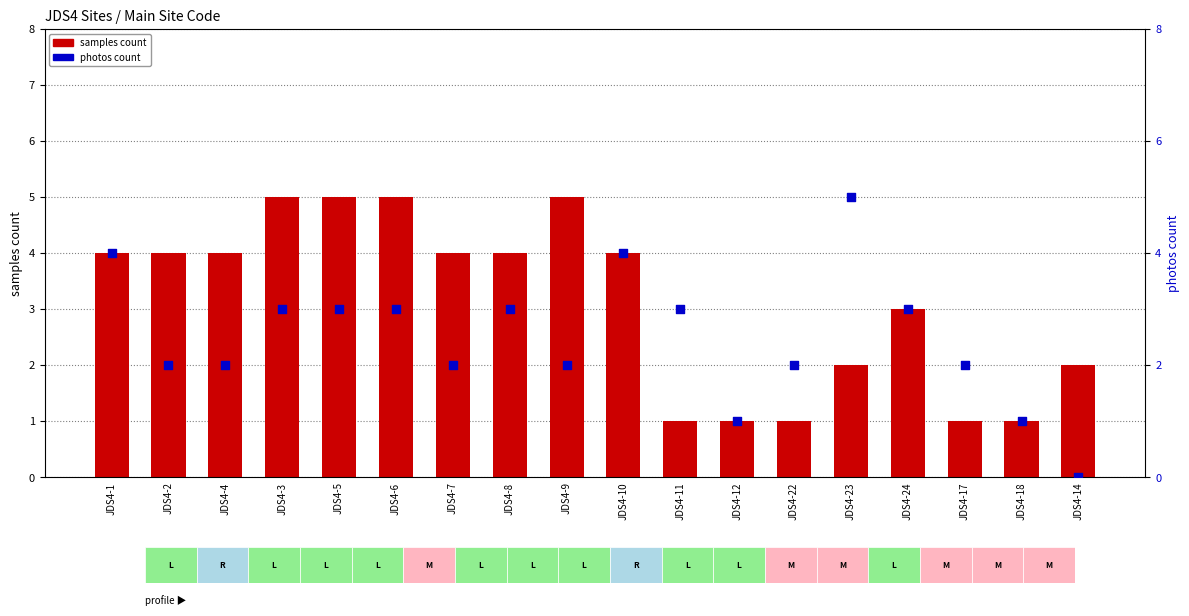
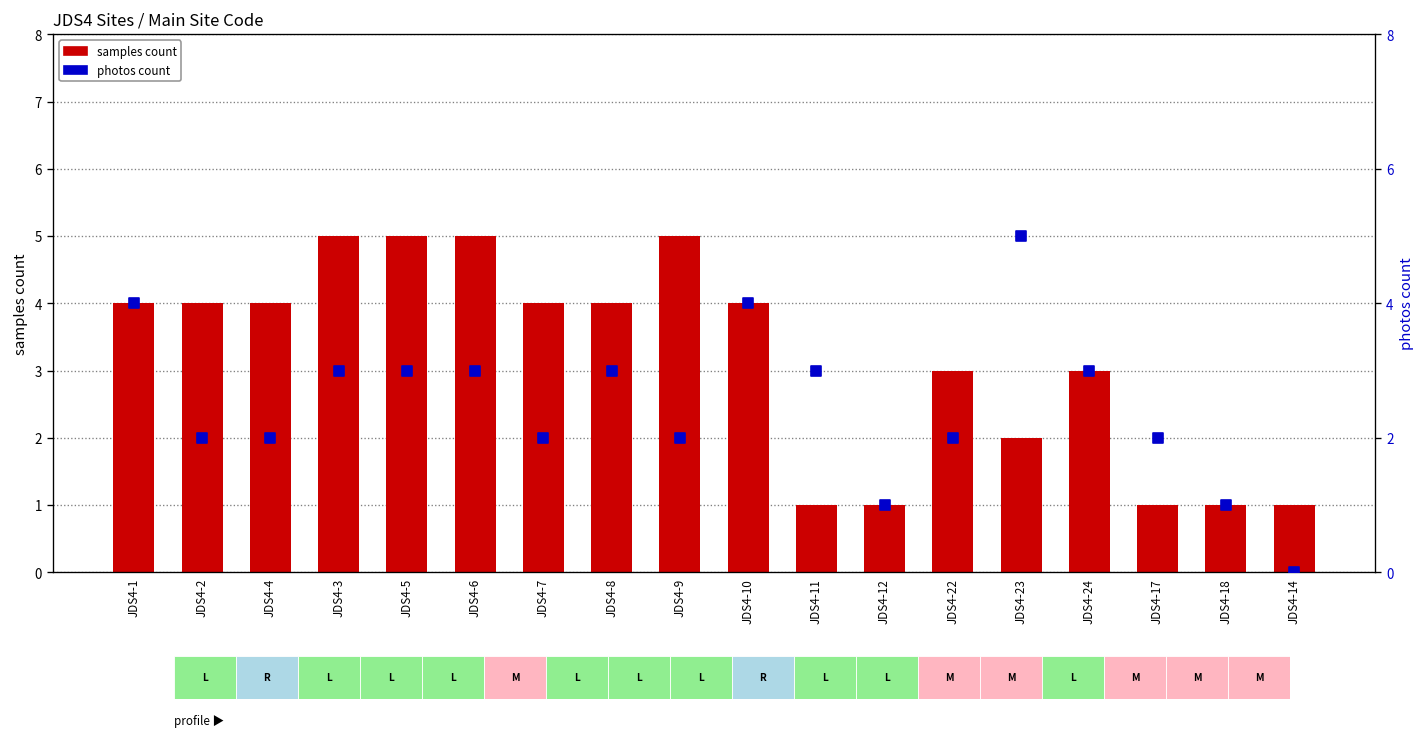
  {
    "samples count": {
      "JDS4-1": 4,
      "JDS4-2": 4,
      "JDS4-4": 4,
      "JDS4-3": 5,
      "JDS4-5": 5,
      "JDS4-6": 5,
      "JDS4-7": 4,
      "JDS4-8": 4,
      "JDS4-9": 5,
      "JDS4-10": 4,
      "JDS4-11": 1,
      "JDS4-12": 1,
-     "JDS4-22": 1,
+     "JDS4-22": 3,
      "JDS4-23": 2,
      "JDS4-24": 3,
      "JDS4-17": 1,
      "JDS4-18": 1,
-     "JDS4-14": 2
+     "JDS4-14": 1
    }
  }
